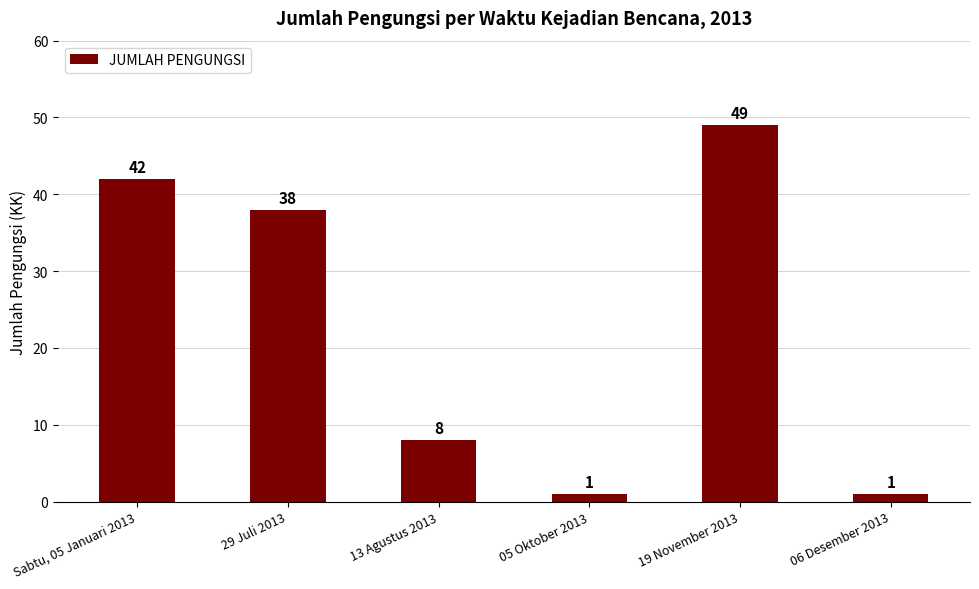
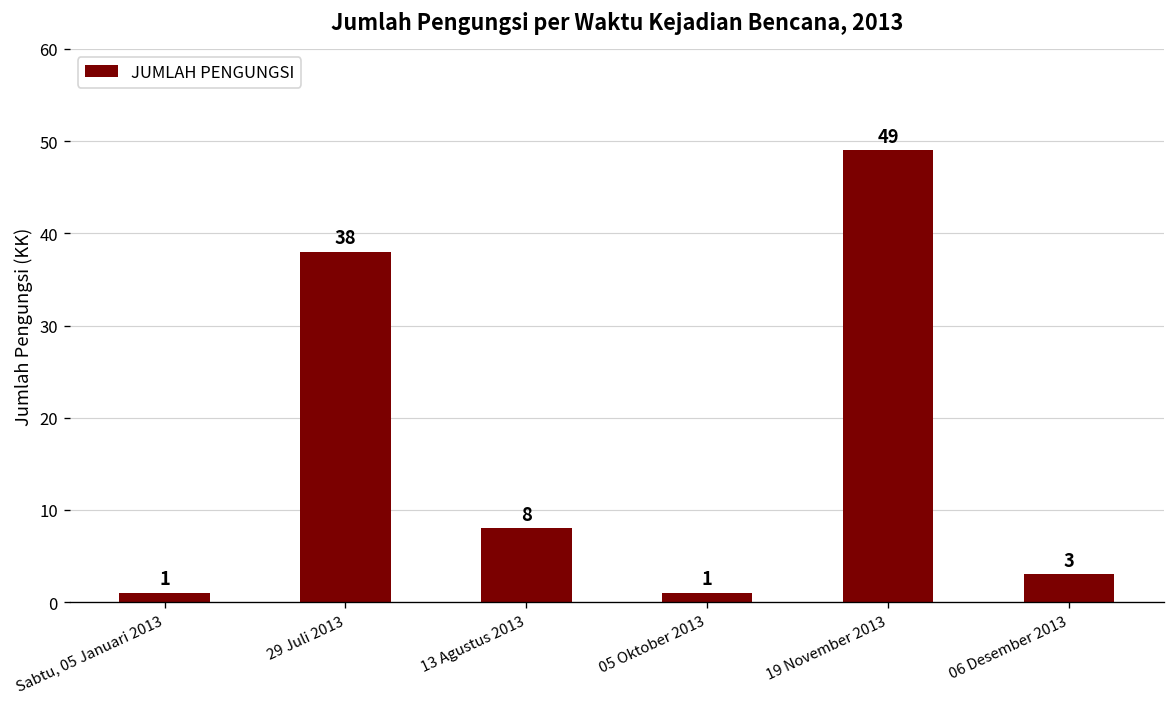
  {
-   "Sabtu, 05 Januari 2013": 42,
+   "Sabtu, 05 Januari 2013": 1,
    "29 Juli 2013": 38,
    "13 Agustus 2013": 8,
    "05 Oktober 2013": 1,
    "19 November 2013": 49,
-   "06 Desember 2013": 1
+   "06 Desember 2013": 3
  }
